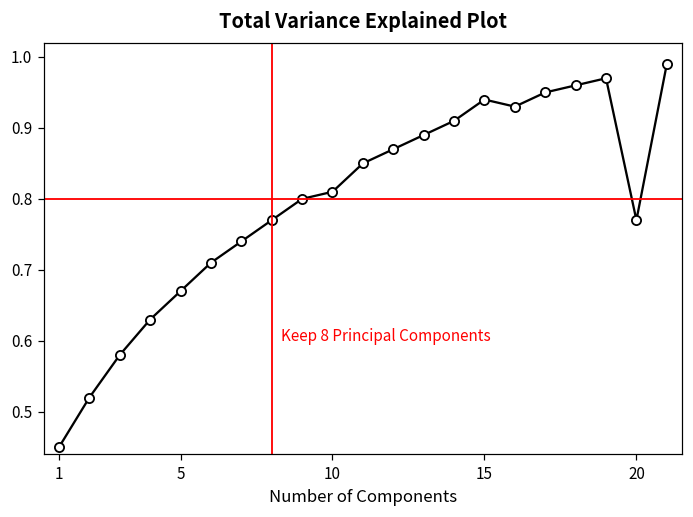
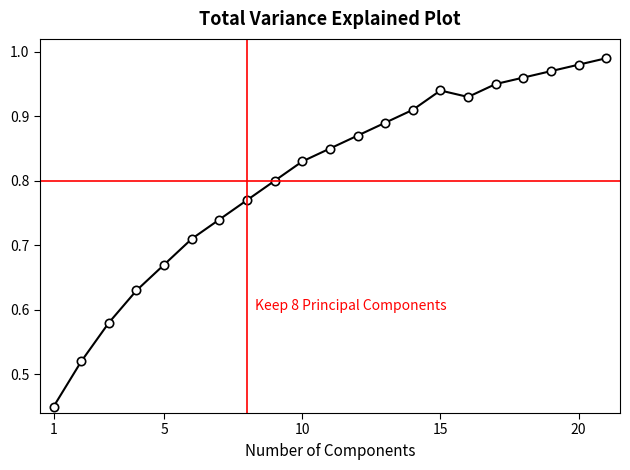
  {
    "1": 0.45,
    "5": 0.67,
-   "10": 0.81,
+   "10": 0.83,
    "15": 0.94,
-   "20": 0.77
+   "20": 0.98
  }
